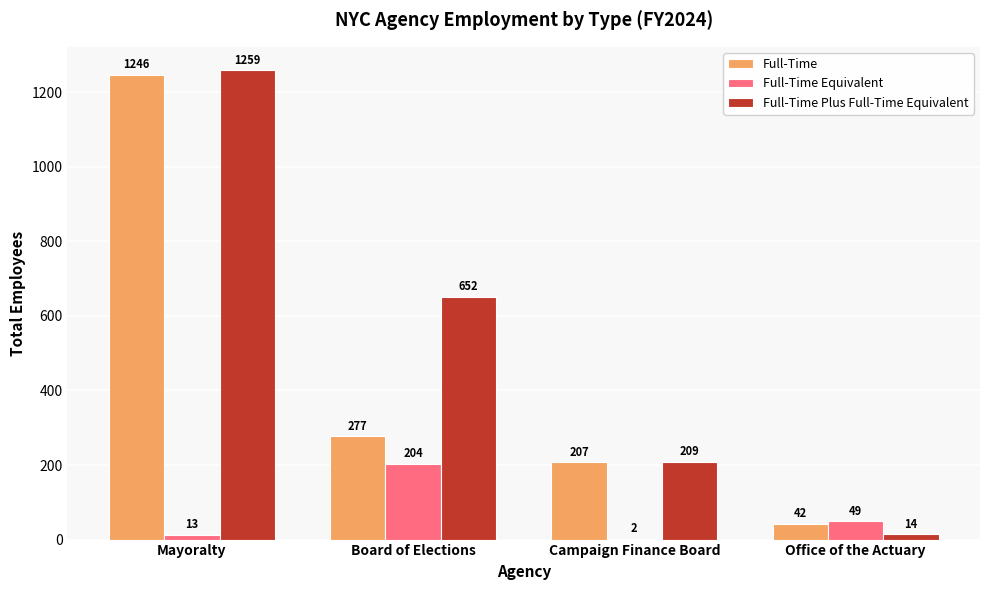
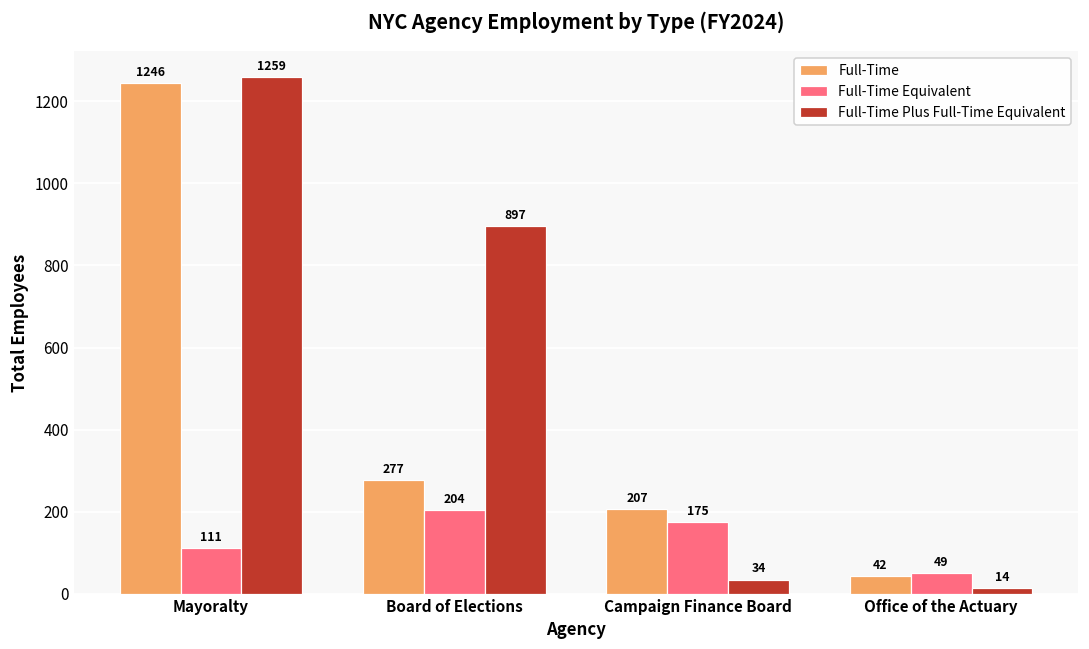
  {
    "Full-Time": {
      "Mayoralty": 1246,
      "Board of Elections": 277,
      "Campaign Finance Board": 207,
      "Office of the Actuary": 42
    },
    "Full-Time Equivalent": {
-     "Mayoralty": 13,
+     "Mayoralty": 111,
      "Board of Elections": 204,
-     "Campaign Finance Board": 2,
+     "Campaign Finance Board": 175,
      "Office of the Actuary": 49
    },
    "Full-Time Plus Full-Time Equivalent": {
      "Mayoralty": 1259,
-     "Board of Elections": 652,
-     "Campaign Finance Board": 209,
+     "Board of Elections": 897,
+     "Campaign Finance Board": 34,
      "Office of the Actuary": 14
    }
  }
